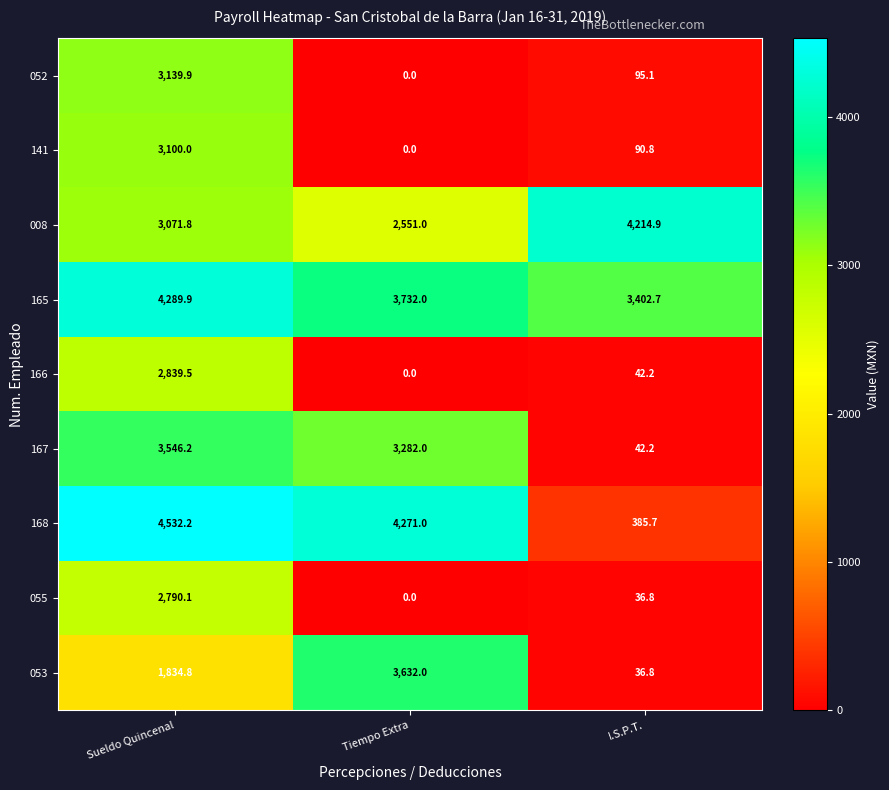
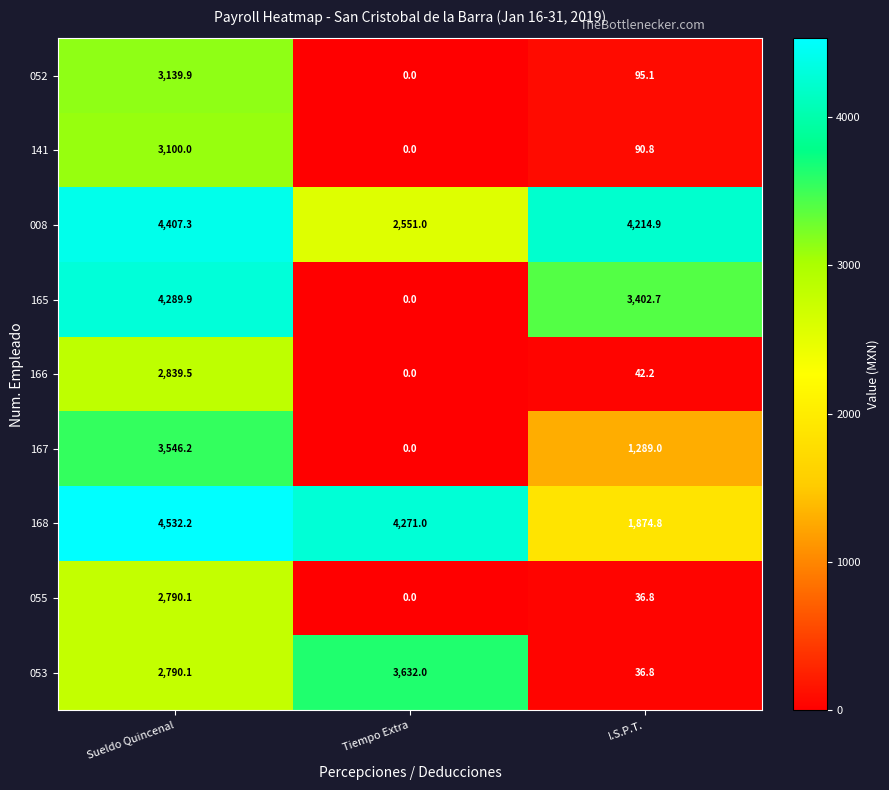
  {
    "052": {
      "Sueldo Quincenal": "3,139.9",
      "Tiempo Extra": "0.0",
      "I.S.P.T.": "95.1"
    },
    "141": {
      "Sueldo Quincenal": "3,100.0",
      "Tiempo Extra": "0.0",
      "I.S.P.T.": "90.8"
    },
    "008": {
-     "Sueldo Quincenal": "3,071.8",
+     "Sueldo Quincenal": "4,407.3",
      "Tiempo Extra": "2,551.0",
      "I.S.P.T.": "4,214.9"
    },
    "165": {
      "Sueldo Quincenal": "4,289.9",
-     "Tiempo Extra": "3,732.0",
+     "Tiempo Extra": "0.0",
      "I.S.P.T.": "3,402.7"
    },
    "166": {
      "Sueldo Quincenal": "2,839.5",
      "Tiempo Extra": "0.0",
      "I.S.P.T.": "42.2"
    },
    "167": {
      "Sueldo Quincenal": "3,546.2",
-     "Tiempo Extra": "3,282.0",
-     "I.S.P.T.": "42.2"
+     "Tiempo Extra": "0.0",
+     "I.S.P.T.": "1,289.0"
    },
    "168": {
      "Sueldo Quincenal": "4,532.2",
      "Tiempo Extra": "4,271.0",
-     "I.S.P.T.": "385.7"
+     "I.S.P.T.": "1,874.8"
    },
    "055": {
      "Sueldo Quincenal": "2,790.1",
      "Tiempo Extra": "0.0",
      "I.S.P.T.": "36.8"
    },
    "053": {
-     "Sueldo Quincenal": "1,834.8",
+     "Sueldo Quincenal": "2,790.1",
      "Tiempo Extra": "3,632.0",
      "I.S.P.T.": "36.8"
    }
  }
